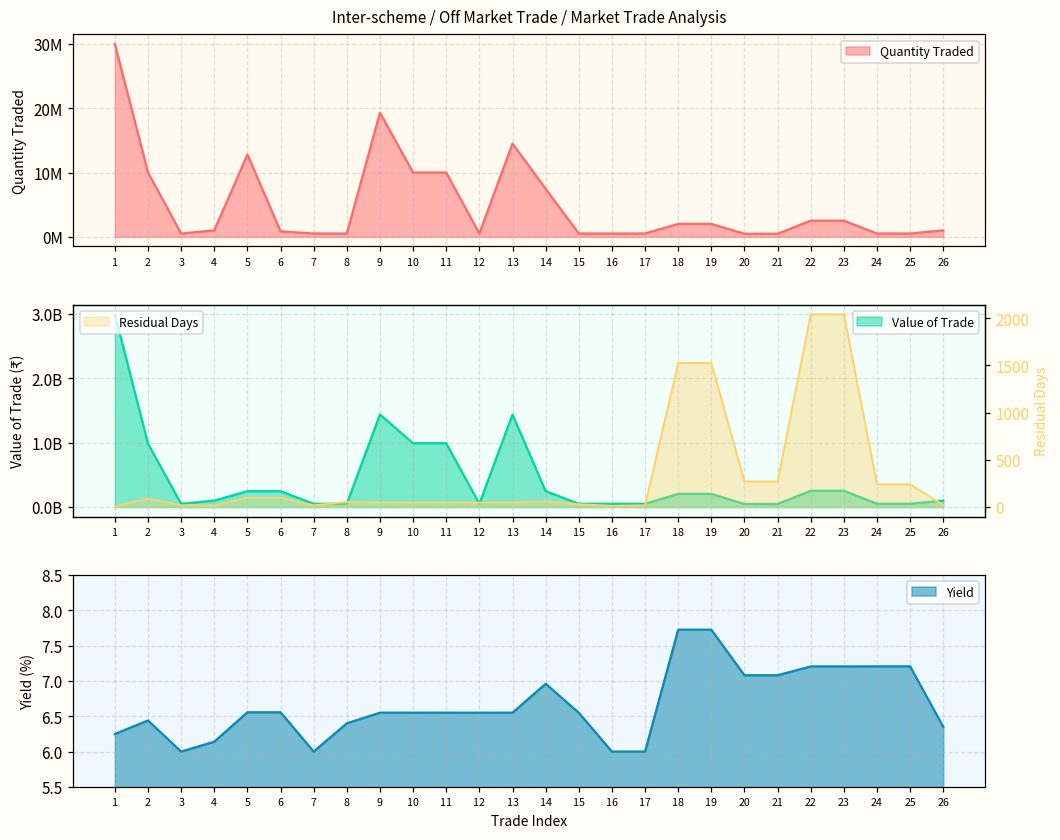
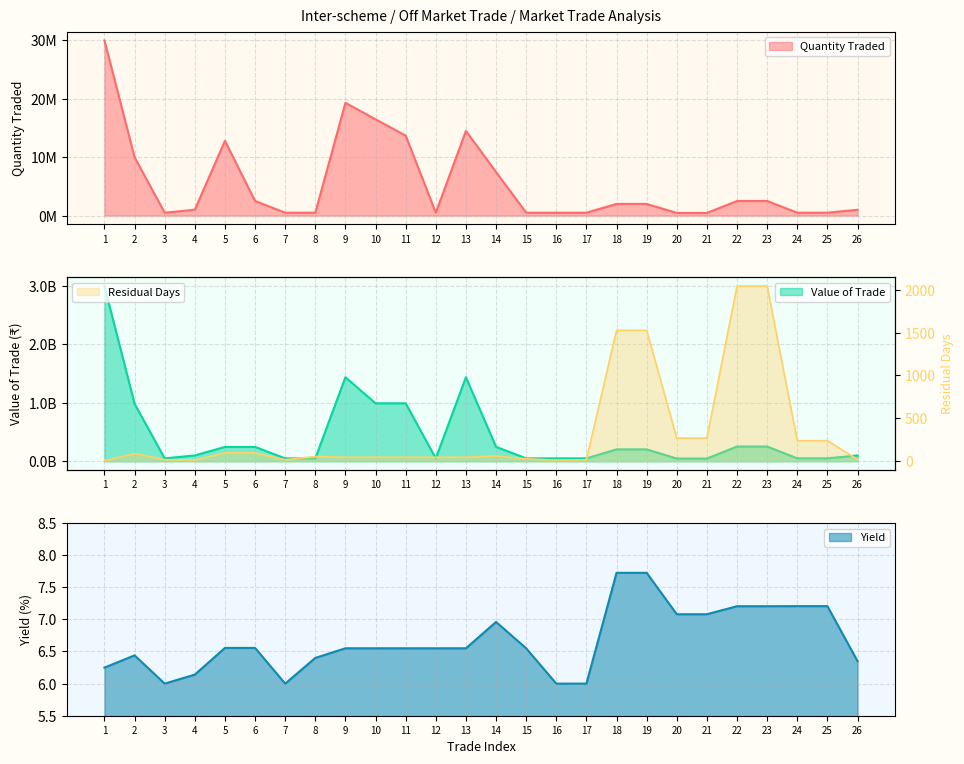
  {
    "Inter-scheme / Off Market Trade / Market Trade Analysis": {
      "1": 30000000,
      "2": 10000000,
      "3": 1000000,
      "4": 1000000,
      "5": 13000000,
-     "6": 1000000,
+     "6": 3000000,
      "7": 1000000,
      "8": 1000000,
      "9": 19000000,
-     "10": 10000000,
-     "11": 10000000,
+     "10": 16000000,
+     "11": 14000000,
      "12": 1000000,
      "13": 15000000,
      "14": 7000000,
      "15": 1000000,
      "16": 1000000,
      "17": 1000000,
      "18": 2000000,
      "19": 2000000,
      "20": 0,
      "21": 0,
      "22": 3000000,
      "23": 3000000,
      "24": 1000000,
      "25": 1000000,
      "26": 1000000
    }
  }
